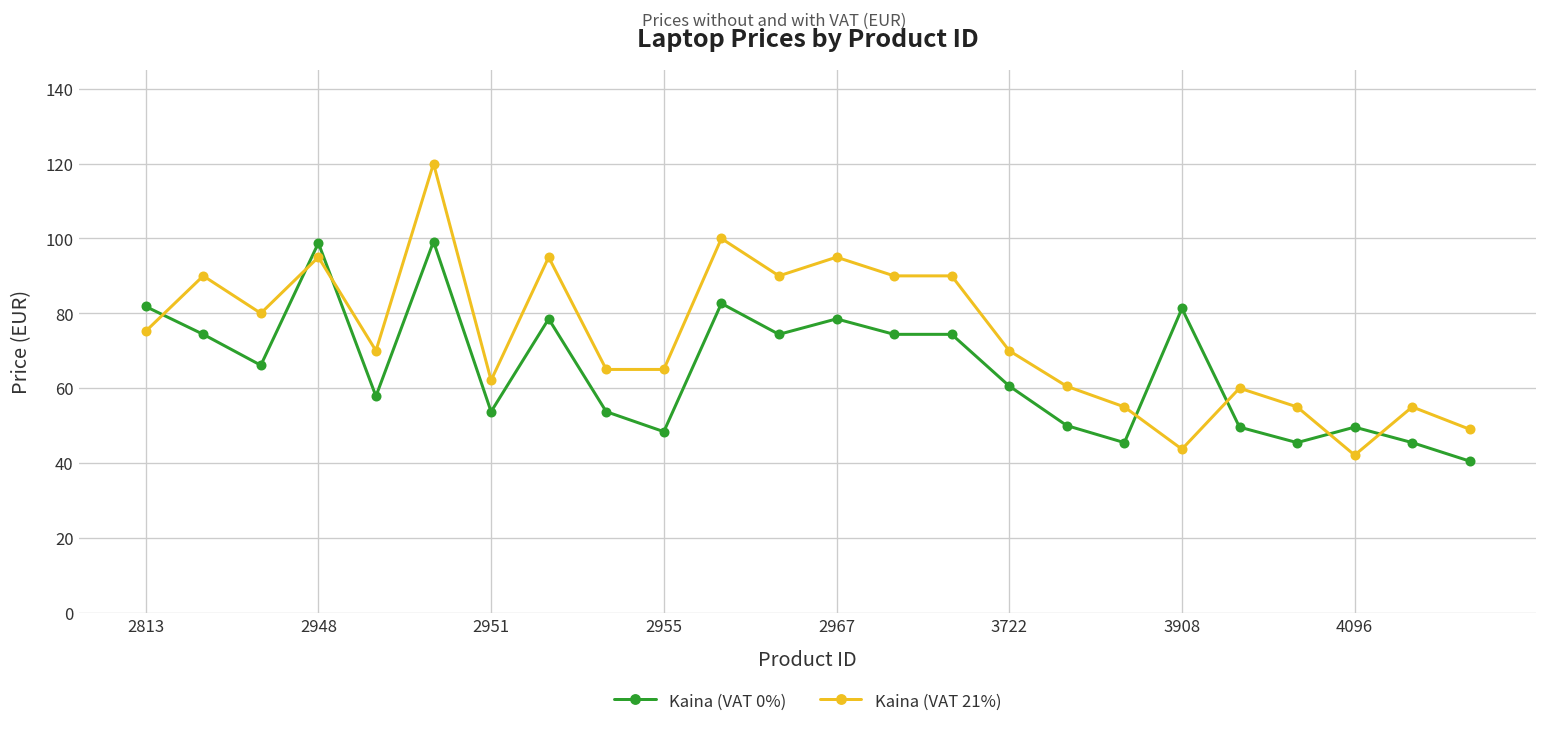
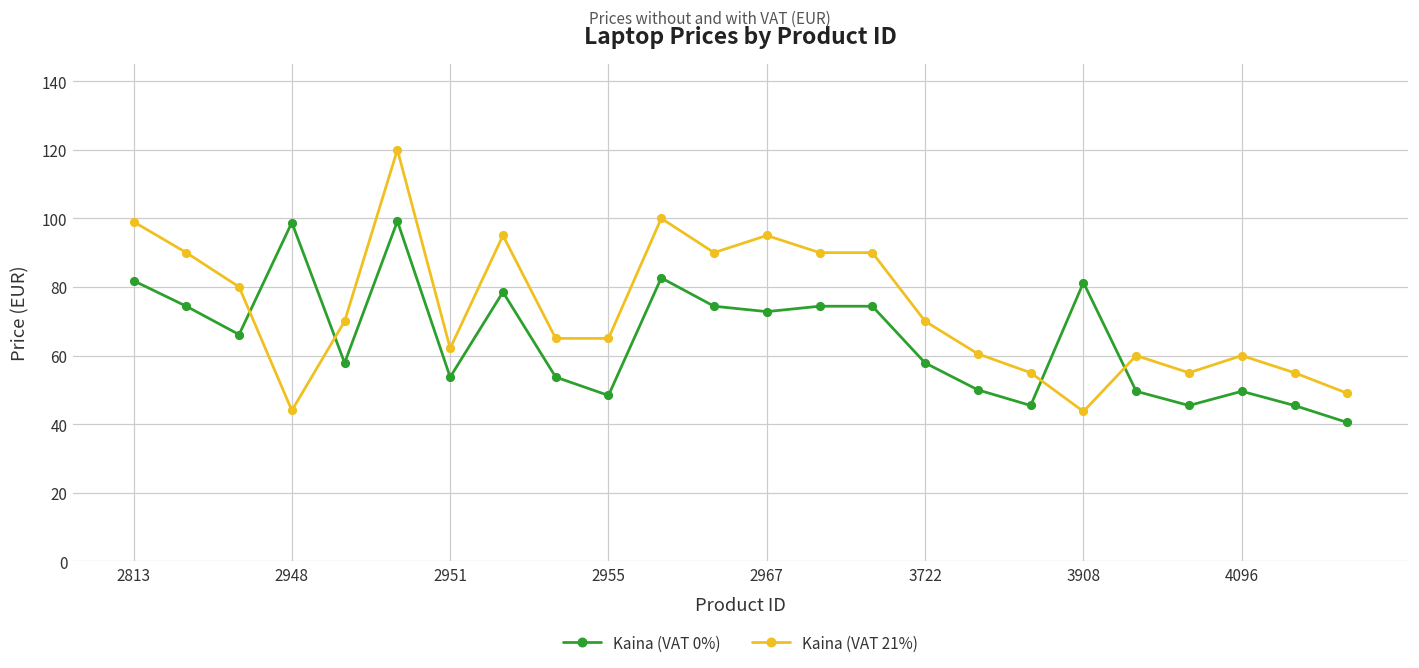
  {
    "Kaina (VAT 0%)": {
      "2813": 82,
      "2948": 99,
      "2951": 54,
      "2955": 48,
-     "2967": 79,
-     "3722": 61,
+     "2967": 73,
+     "3722": 58,
      "3908": 81,
      "4096": 50
    },
    "Kaina (VAT 21%)": {
-     "2813": 75,
-     "2948": 95,
+     "2813": 99,
+     "2948": 44,
      "2951": 62,
      "2955": 65,
      "2967": 95,
      "3722": 70,
      "3908": 44,
-     "4096": 42
+     "4096": 60
    }
  }
